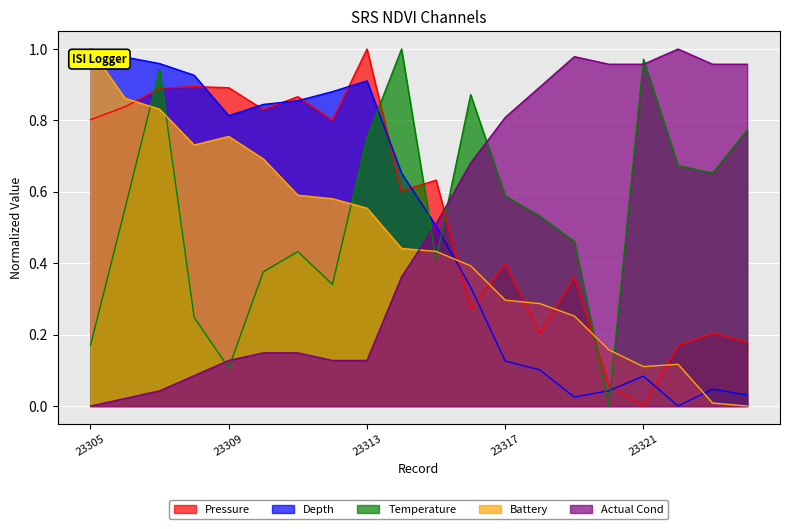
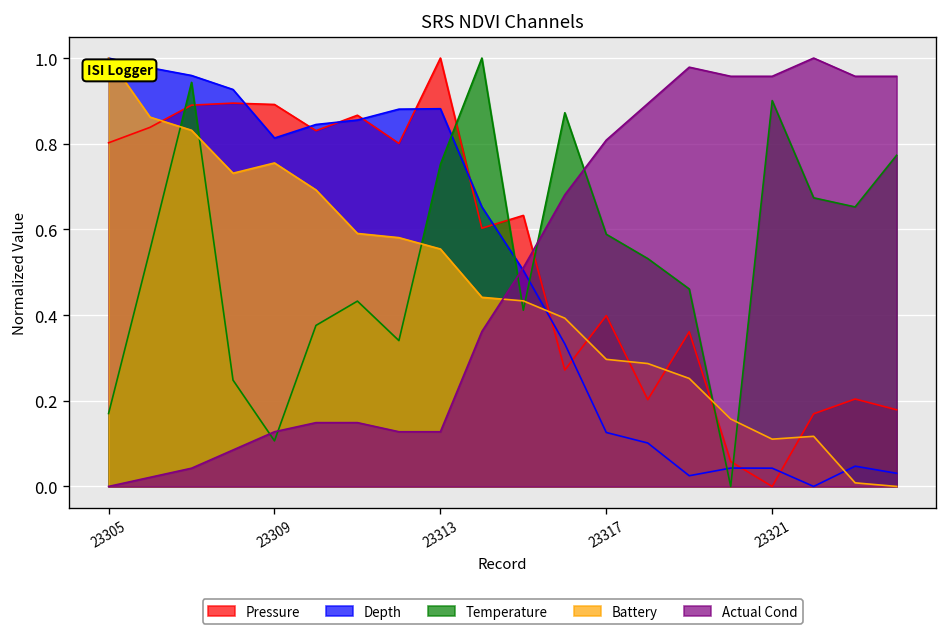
  {
    "Pressure": {
      "23305": 0.80,
      "23309": 0.89,
      "23313": 1.00,
      "23317": 0.40,
      "23321": 0.00
    },
    "Depth": {
      "23309": 0.81,
-     "23313": 0.91,
+     "23313": 0.88,
      "23317": 0.13,
-     "23321": 0.08
+     "23321": 0.04
    },
    "Temperature": {
      "23305": 0.17,
      "23309": 0.11,
      "23313": 0.75,
      "23317": 0.59,
-     "23321": 0.97
+     "23321": 0.90
    },
    "Battery": {
      "23309": 0.76,
      "23313": 0.55,
      "23317": 0.30,
      "23321": 0.11
    },
    "Actual Cond": {
      "23305": 0.00,
      "23309": 0.13,
      "23313": 0.13,
      "23317": 0.81,
      "23321": 0.96
    }
  }
